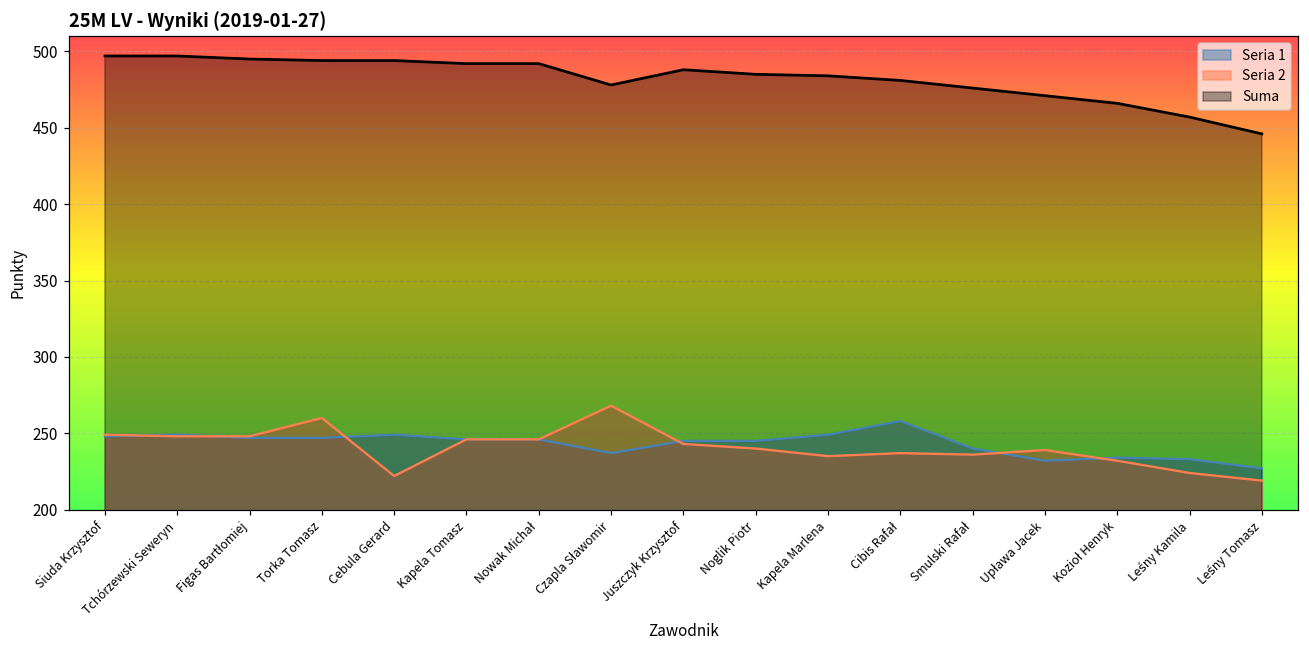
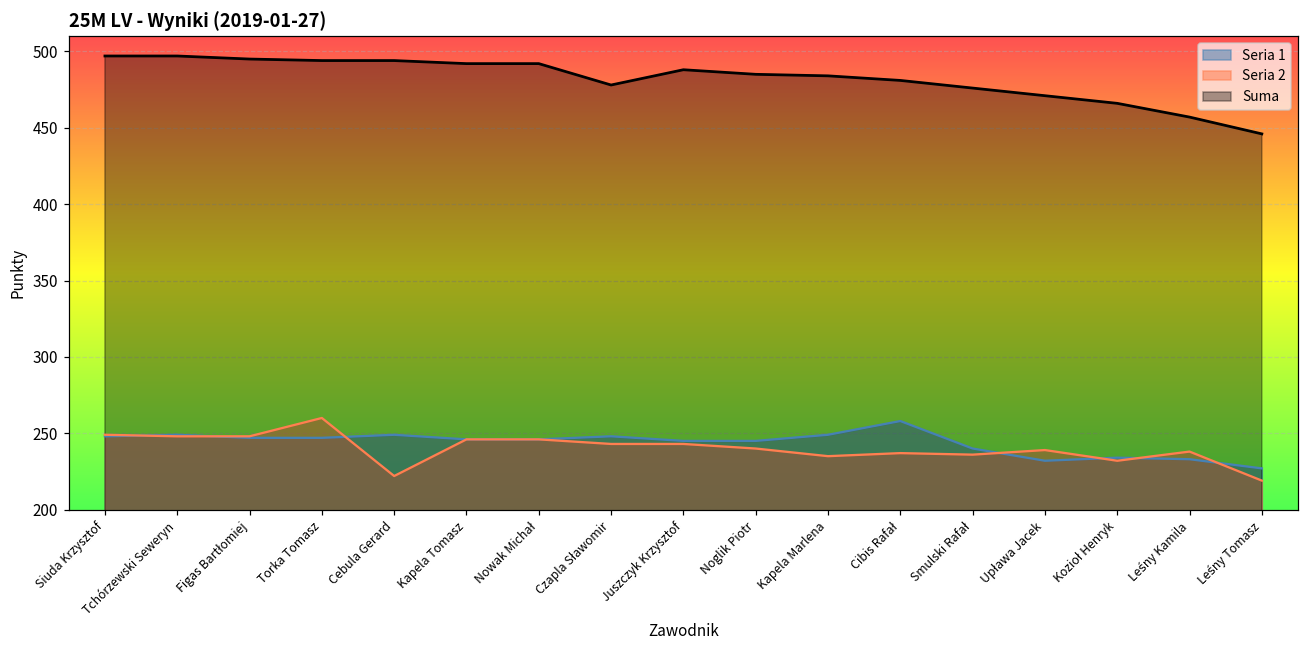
  {
    "Seria 1": {
      "Torka Tomasz": 247,
      "Cebula Gerard": 249,
-     "Czapla Sławomir": 237,
+     "Czapla Sławomir": 248,
      "Juszczyk Krzysztof": 245,
      "Noglik Piotr": 245,
      "Kapela Marlena": 249,
      "Cibis Rafał": 258,
      "Smulski Rafał": 240,
      "Upława Jacek": 232,
      "Kozioł Henryk": 234,
      "Leśny Kamila": 233,
      "Leśny Tomasz": 227
    },
    "Seria 2": {
      "Torka Tomasz": 260,
      "Cebula Gerard": 222,
-     "Czapla Sławomir": 268,
+     "Czapla Sławomir": 243,
      "Juszczyk Krzysztof": 243,
      "Noglik Piotr": 240,
      "Kapela Marlena": 235,
      "Cibis Rafał": 237,
      "Smulski Rafał": 236,
      "Upława Jacek": 239,
      "Kozioł Henryk": 232,
-     "Leśny Kamila": 224,
+     "Leśny Kamila": 238,
      "Leśny Tomasz": 219
    },
    "Suma": {
      "Siuda Krzysztof": 497,
      "Tchórzewski Seweryn": 497,
      "Figas Bartłomiej": 495,
      "Torka Tomasz": 494,
      "Cebula Gerard": 494,
      "Kapela Tomasz": 492,
      "Nowak Michał": 492,
      "Czapla Sławomir": 478,
      "Juszczyk Krzysztof": 488,
      "Noglik Piotr": 485,
      "Kapela Marlena": 484,
      "Cibis Rafał": 481,
      "Smulski Rafał": 476,
      "Upława Jacek": 471,
      "Kozioł Henryk": 466,
      "Leśny Kamila": 457,
      "Leśny Tomasz": 446
    }
  }
